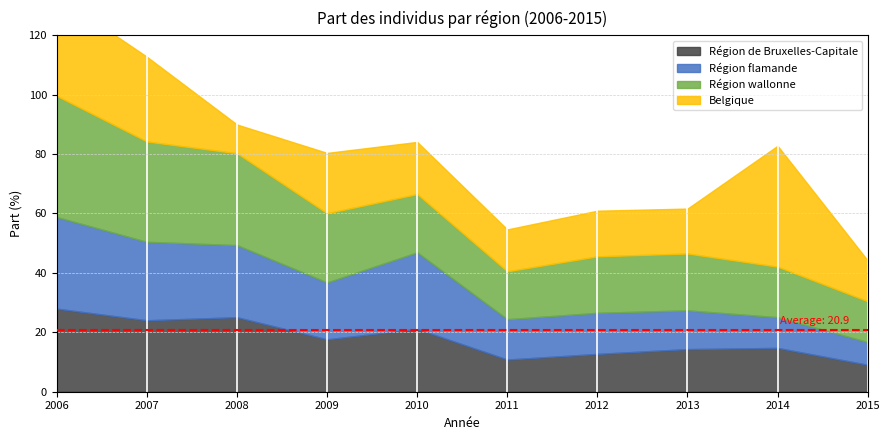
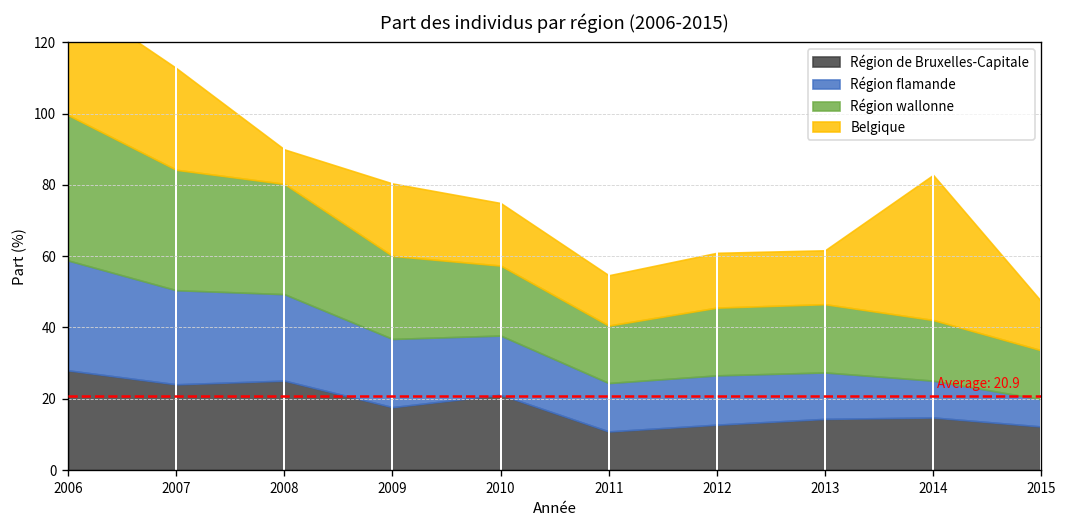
  {
    "Région de Bruxelles-Capitale": {
      "2006": 28,
      "2007": 24,
      "2008": 25,
      "2009": 18,
      "2010": 21,
      "2011": 11,
      "2012": 13,
      "2013": 14,
      "2014": 15,
-     "2015": 9
+     "2015": 12
    },
    "Région flamande": {
      "2006": 31,
      "2007": 26,
      "2008": 24,
      "2009": 19,
-     "2010": 26,
+     "2010": 17,
      "2011": 14,
      "2012": 14,
      "2013": 13,
      "2015": 8
    },
    "Région wallonne": {
      "2006": 41,
      "2007": 34,
      "2008": 31,
      "2009": 23,
      "2010": 20,
      "2011": 16,
      "2012": 19,
      "2013": 19,
      "2014": 17,
      "2015": 14
    },
    "Belgique": {
      "2007": 29,
      "2008": 10,
      "2009": 20,
      "2010": 18,
      "2011": 14,
      "2012": 15,
      "2013": 15,
      "2014": 41,
      "2015": 14
    }
  }
